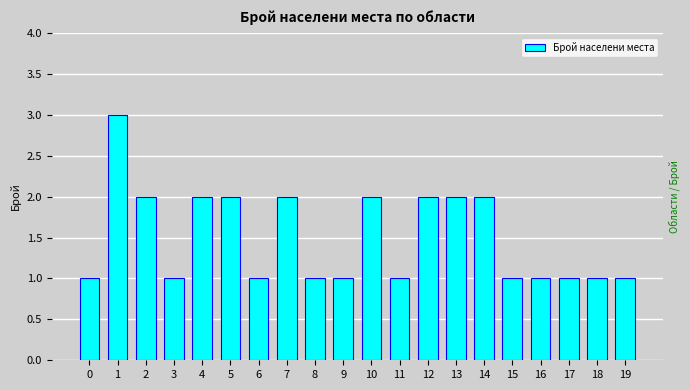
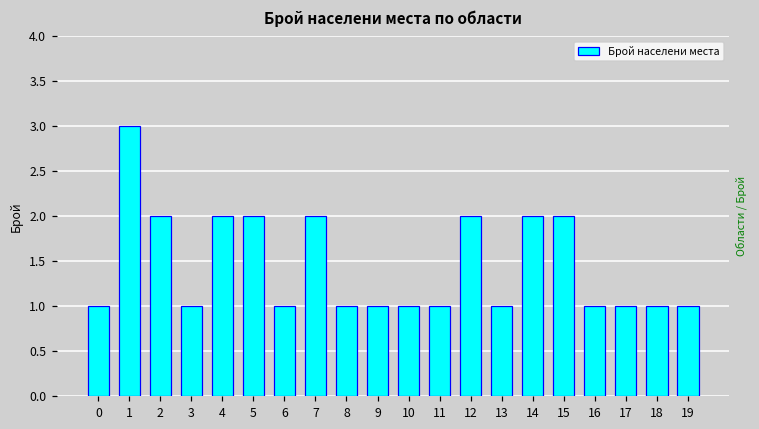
  {
    "0": 1,
    "1": 3,
    "2": 2,
    "3": 1,
    "4": 2,
    "5": 2,
    "6": 1,
    "7": 2,
    "8": 1,
    "9": 1,
-   "10": 2,
+   "10": 1,
    "11": 1,
    "12": 2,
-   "13": 2,
+   "13": 1,
    "14": 2,
-   "15": 1,
+   "15": 2,
    "16": 1,
    "17": 1,
    "18": 1,
    "19": 1
  }
